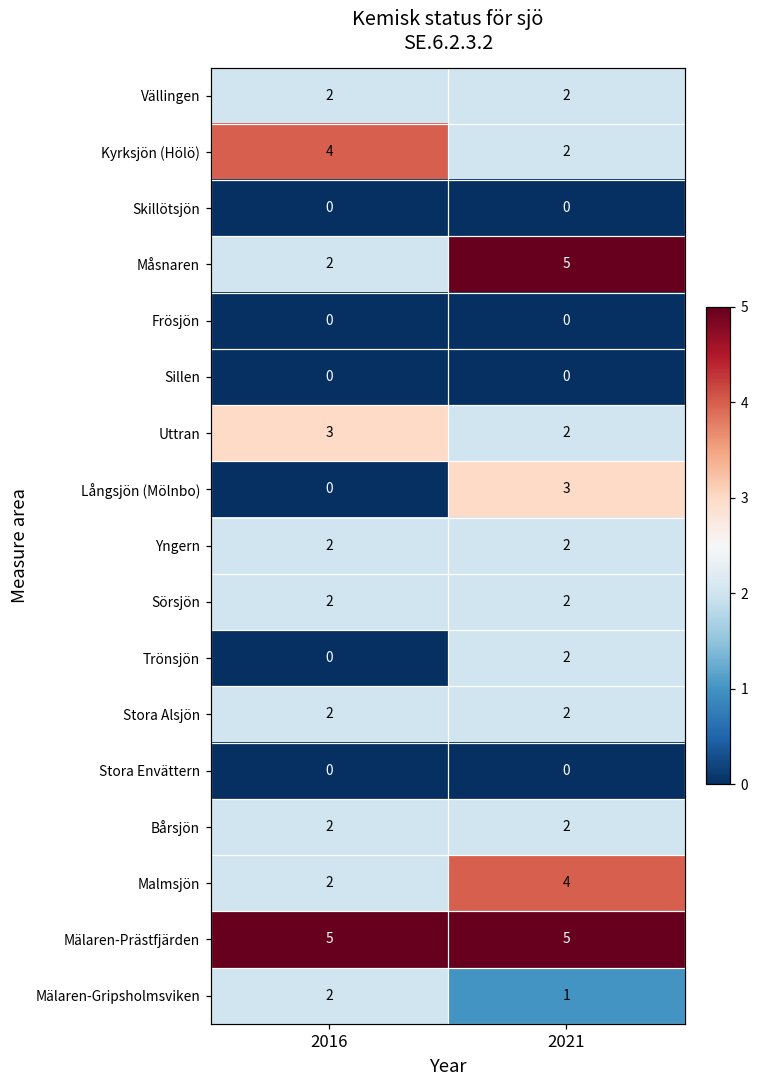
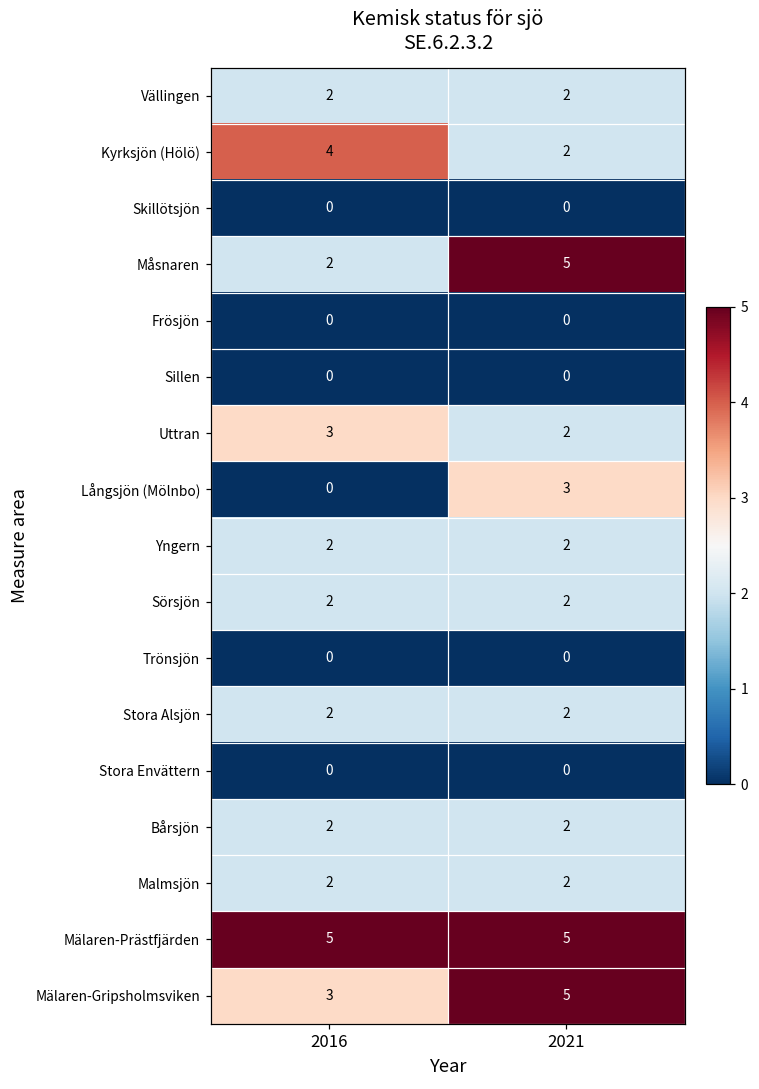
  {
    "Vällingen": {
      "2016": 2,
      "2021": 2
    },
    "Kyrksjön (Hölö)": {
      "2016": 4,
      "2021": 2
    },
    "Skillötsjön": {
      "2016": 0,
      "2021": 0
    },
    "Måsnaren": {
      "2016": 2,
      "2021": 5
    },
    "Frösjön": {
      "2016": 0,
      "2021": 0
    },
    "Sillen": {
      "2016": 0,
      "2021": 0
    },
    "Uttran": {
      "2016": 3,
      "2021": 2
    },
    "Långsjön (Mölnbo)": {
      "2016": 0,
      "2021": 3
    },
    "Yngern": {
      "2016": 2,
      "2021": 2
    },
    "Sörsjön": {
      "2016": 2,
      "2021": 2
    },
    "Trönsjön": {
      "2016": 0,
-     "2021": 2
+     "2021": 0
    },
    "Stora Alsjön": {
      "2016": 2,
      "2021": 2
    },
    "Stora Envättern": {
      "2016": 0,
      "2021": 0
    },
    "Bårsjön": {
      "2016": 2,
      "2021": 2
    },
    "Malmsjön": {
      "2016": 2,
-     "2021": 4
+     "2021": 2
    },
    "Mälaren-Prästfjärden": {
      "2016": 5,
      "2021": 5
    },
    "Mälaren-Gripsholmsviken": {
-     "2016": 2,
-     "2021": 1
+     "2016": 3,
+     "2021": 5
    }
  }
